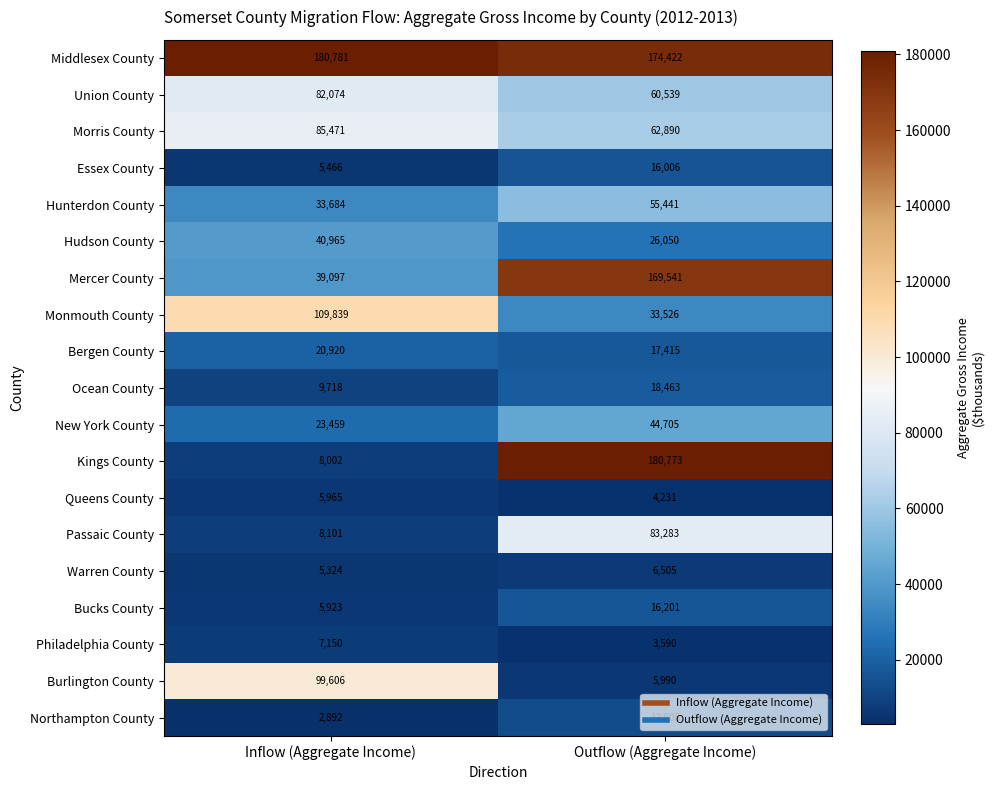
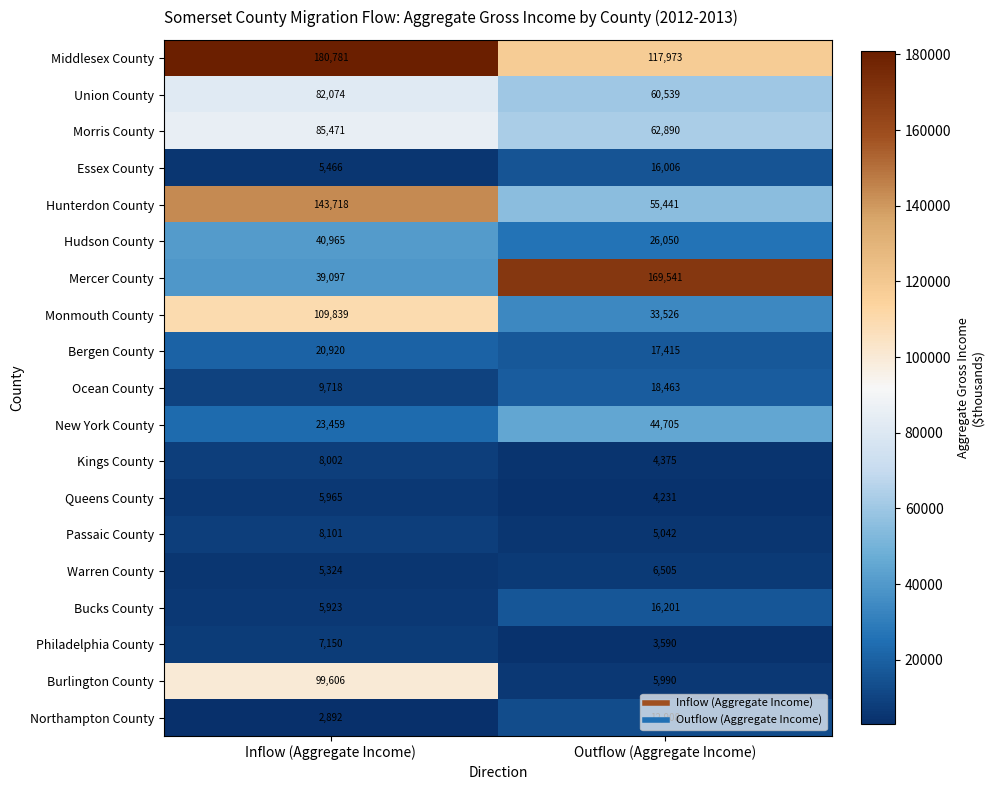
  {
    "Middlesex County": {
      "Inflow (Aggregate Income)": "180,781",
-     "Outflow (Aggregate Income)": "174,422"
+     "Outflow (Aggregate Income)": "117,973"
    },
    "Union County": {
      "Inflow (Aggregate Income)": "82,074",
      "Outflow (Aggregate Income)": "60,539"
    },
    "Morris County": {
      "Inflow (Aggregate Income)": "85,471",
      "Outflow (Aggregate Income)": "62,890"
    },
    "Essex County": {
      "Inflow (Aggregate Income)": "5,466",
      "Outflow (Aggregate Income)": "16,006"
    },
    "Hunterdon County": {
-     "Inflow (Aggregate Income)": "33,684",
+     "Inflow (Aggregate Income)": "143,718",
      "Outflow (Aggregate Income)": "55,441"
    },
    "Hudson County": {
      "Inflow (Aggregate Income)": "40,965",
      "Outflow (Aggregate Income)": "26,050"
    },
    "Mercer County": {
      "Inflow (Aggregate Income)": "39,097",
      "Outflow (Aggregate Income)": "169,541"
    },
    "Monmouth County": {
      "Inflow (Aggregate Income)": "109,839",
      "Outflow (Aggregate Income)": "33,526"
    },
    "Bergen County": {
      "Inflow (Aggregate Income)": "20,920",
      "Outflow (Aggregate Income)": "17,415"
    },
    "Ocean County": {
      "Inflow (Aggregate Income)": "9,718",
      "Outflow (Aggregate Income)": "18,463"
    },
    "New York County": {
      "Inflow (Aggregate Income)": "23,459",
      "Outflow (Aggregate Income)": "44,705"
    },
    "Kings County": {
      "Inflow (Aggregate Income)": "8,002",
-     "Outflow (Aggregate Income)": "180,773"
+     "Outflow (Aggregate Income)": "4,375"
    },
    "Queens County": {
      "Inflow (Aggregate Income)": "5,965",
      "Outflow (Aggregate Income)": "4,231"
    },
    "Passaic County": {
      "Inflow (Aggregate Income)": "8,101",
-     "Outflow (Aggregate Income)": "83,283"
+     "Outflow (Aggregate Income)": "5,042"
    },
    "Warren County": {
      "Inflow (Aggregate Income)": "5,324",
      "Outflow (Aggregate Income)": "6,505"
    },
    "Bucks County": {
      "Inflow (Aggregate Income)": "5,923",
      "Outflow (Aggregate Income)": "16,201"
    },
    "Philadelphia County": {
      "Inflow (Aggregate Income)": "7,150",
      "Outflow (Aggregate Income)": "3,590"
    },
    "Burlington County": {
      "Inflow (Aggregate Income)": "99,606",
      "Outflow (Aggregate Income)": "5,990"
    },
    "Northampton County": {
      "Inflow (Aggregate Income)": "2,892"
    }
  }
